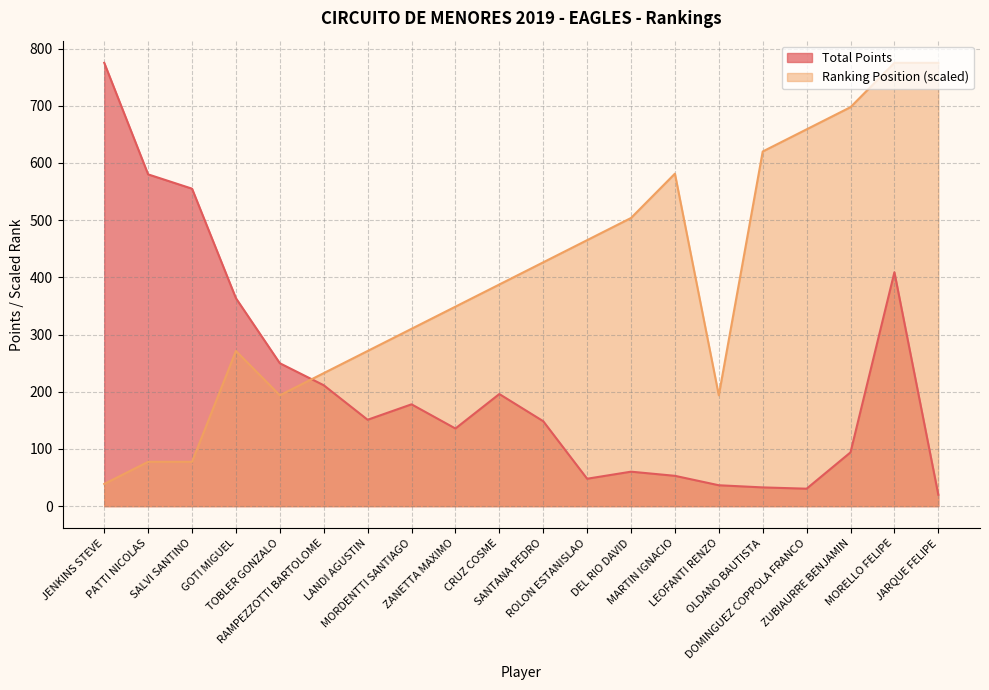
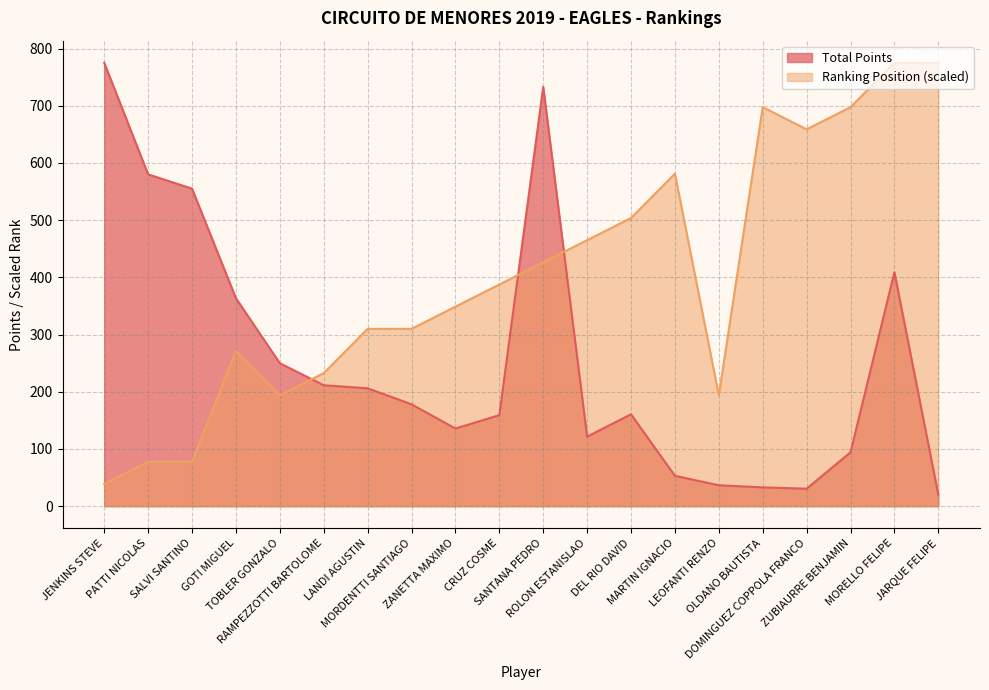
  {
    "Total Points": {
      "JENKINS STEVE": 780,
      "PATTI NICOLAS": 580,
      "SALVI SANTINO": 560,
      "GOTI MIGUEL": 360,
      "TOBLER GONZALO": 250,
      "RAMPEZZOTTI BARTOLOME": 210,
-     "LANDI AGUSTIN": 150,
+     "LANDI AGUSTIN": 210,
      "MORDENTTI SANTIAGO": 180,
      "ZANETTA MAXIMO": 140,
-     "CRUZ COSME": 200,
-     "SANTANA PEDRO": 150,
-     "ROLON ESTANISLAO": 50,
-     "DEL RIO DAVID": 60,
+     "CRUZ COSME": 160,
+     "SANTANA PEDRO": 730,
+     "ROLON ESTANISLAO": 120,
+     "DEL RIO DAVID": 160,
      "MARTIN IGNACIO": 50,
      "LEOFANTI RENZO": 40,
      "OLDANO BAUTISTA": 30,
      "DOMINGUEZ COPPOLA FRANCO": 30,
      "ZUBIAURRE BENJAMIN": 90,
      "MORELLO FELIPE": 410,
      "JARQUE FELIPE": 20
    },
    "Ranking Position (scaled)": {
      "JENKINS STEVE": 40,
      "PATTI NICOLAS": 80,
      "SALVI SANTINO": 80,
      "GOTI MIGUEL": 270,
      "TOBLER GONZALO": 190,
      "RAMPEZZOTTI BARTOLOME": 230,
-     "LANDI AGUSTIN": 270,
+     "LANDI AGUSTIN": 310,
      "MORDENTTI SANTIAGO": 310,
      "ZANETTA MAXIMO": 350,
      "CRUZ COSME": 390,
      "SANTANA PEDRO": 430,
      "ROLON ESTANISLAO": 470,
      "DEL RIO DAVID": 500,
      "MARTIN IGNACIO": 580,
      "LEOFANTI RENZO": 190,
-     "OLDANO BAUTISTA": 620,
+     "OLDANO BAUTISTA": 700,
      "DOMINGUEZ COPPOLA FRANCO": 660,
      "ZUBIAURRE BENJAMIN": 700
    }
  }
